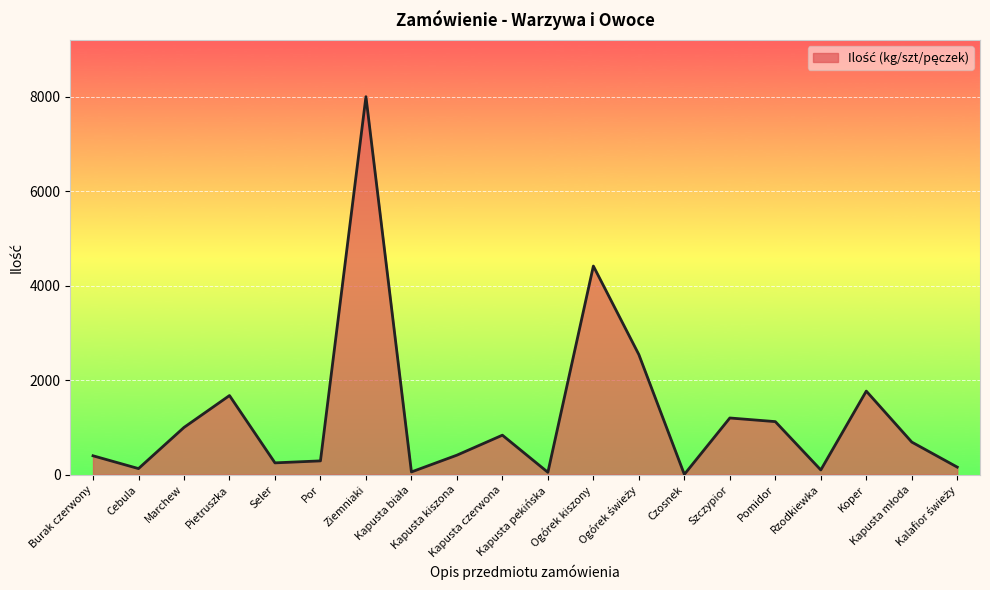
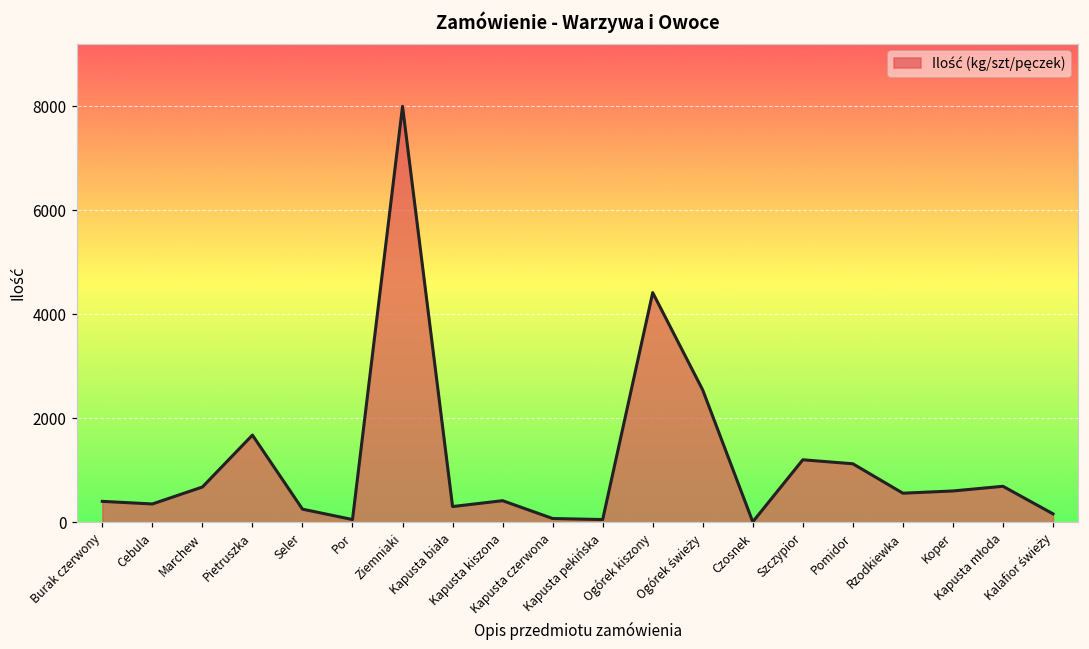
  {
    "Burak czerwony": 400,
-   "Cebula": 100,
-   "Marchew": 1000,
+   "Cebula": 400,
+   "Marchew": 700,
    "Pietruszka": 1700,
    "Seler": 300,
-   "Por": 300,
+   "Por": 100,
    "Ziemniaki": 8000,
-   "Kapusta biała": 100,
+   "Kapusta biała": 300,
    "Kapusta kiszona": 400,
-   "Kapusta czerwona": 800,
+   "Kapusta czerwona": 100,
    "Kapusta pekińska": 100,
    "Ogórek kiszony": 4400,
    "Ogórek świeży": 2500,
    "Czosnek": 0,
    "Szczypior": 1200,
    "Pomidor": 1100,
-   "Rzodkiewka": 100,
-   "Koper": 1800,
+   "Rzodkiewka": 600,
+   "Koper": 600,
    "Kapusta młoda": 700,
    "Kalafior świeży": 200
  }
